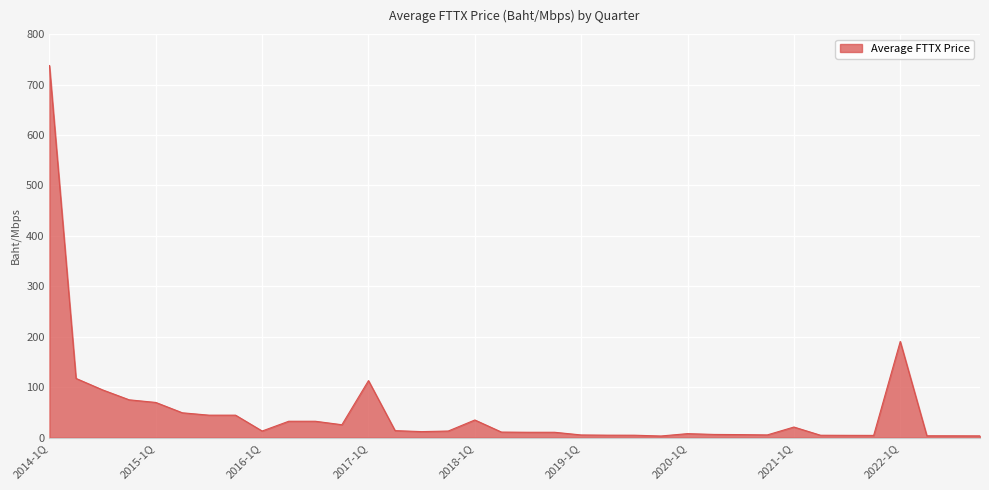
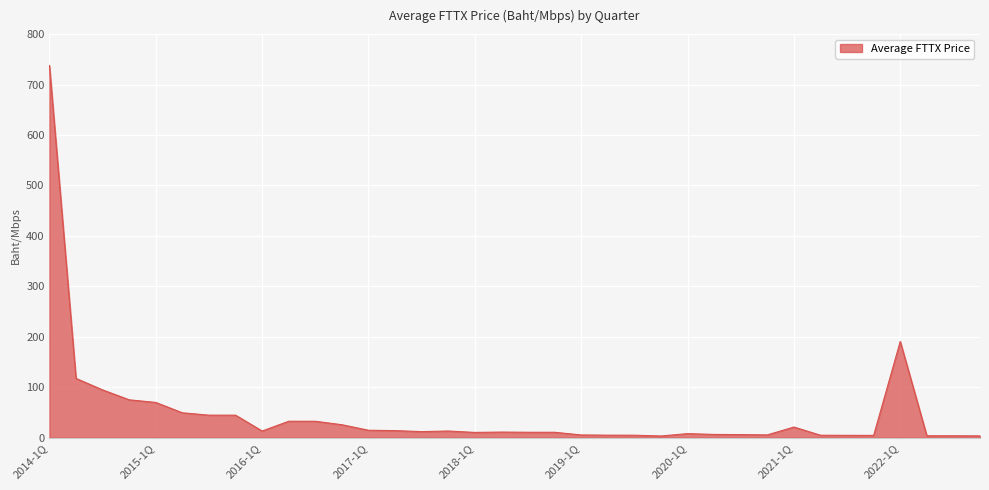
  {
    "2014-1Q": 740,
    "2015-1Q": 70,
    "2016-1Q": 10,
-   "2017-1Q": 110,
-   "2018-1Q": 40,
+   "2017-1Q": 10,
+   "2018-1Q": 10,
    "2019-1Q": 10,
    "2020-1Q": 10,
    "2021-1Q": 20,
    "2022-1Q": 190
  }
